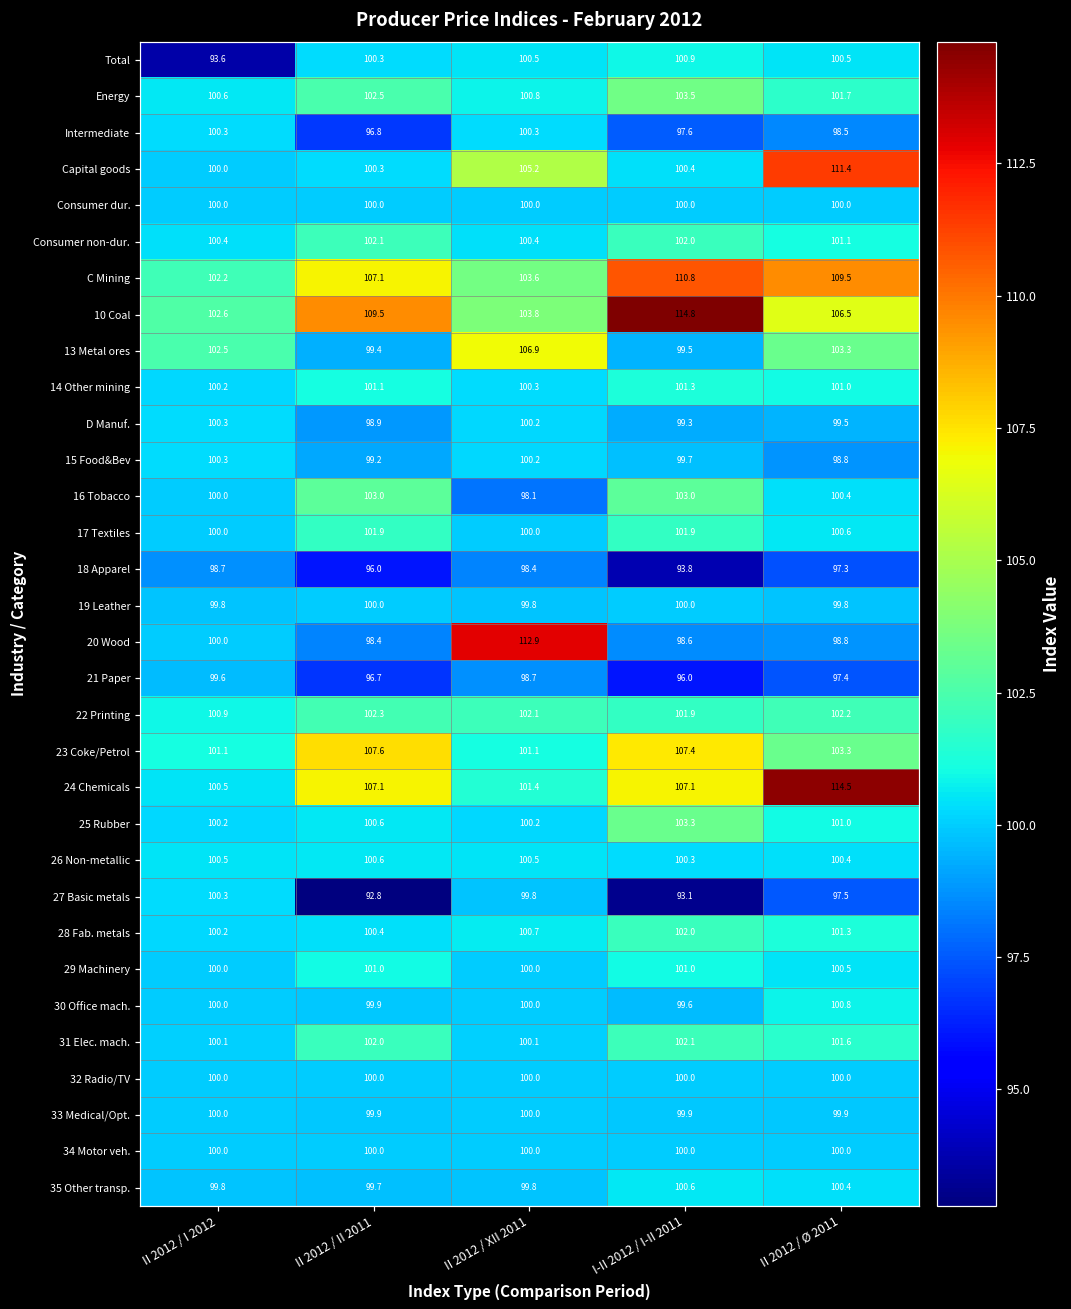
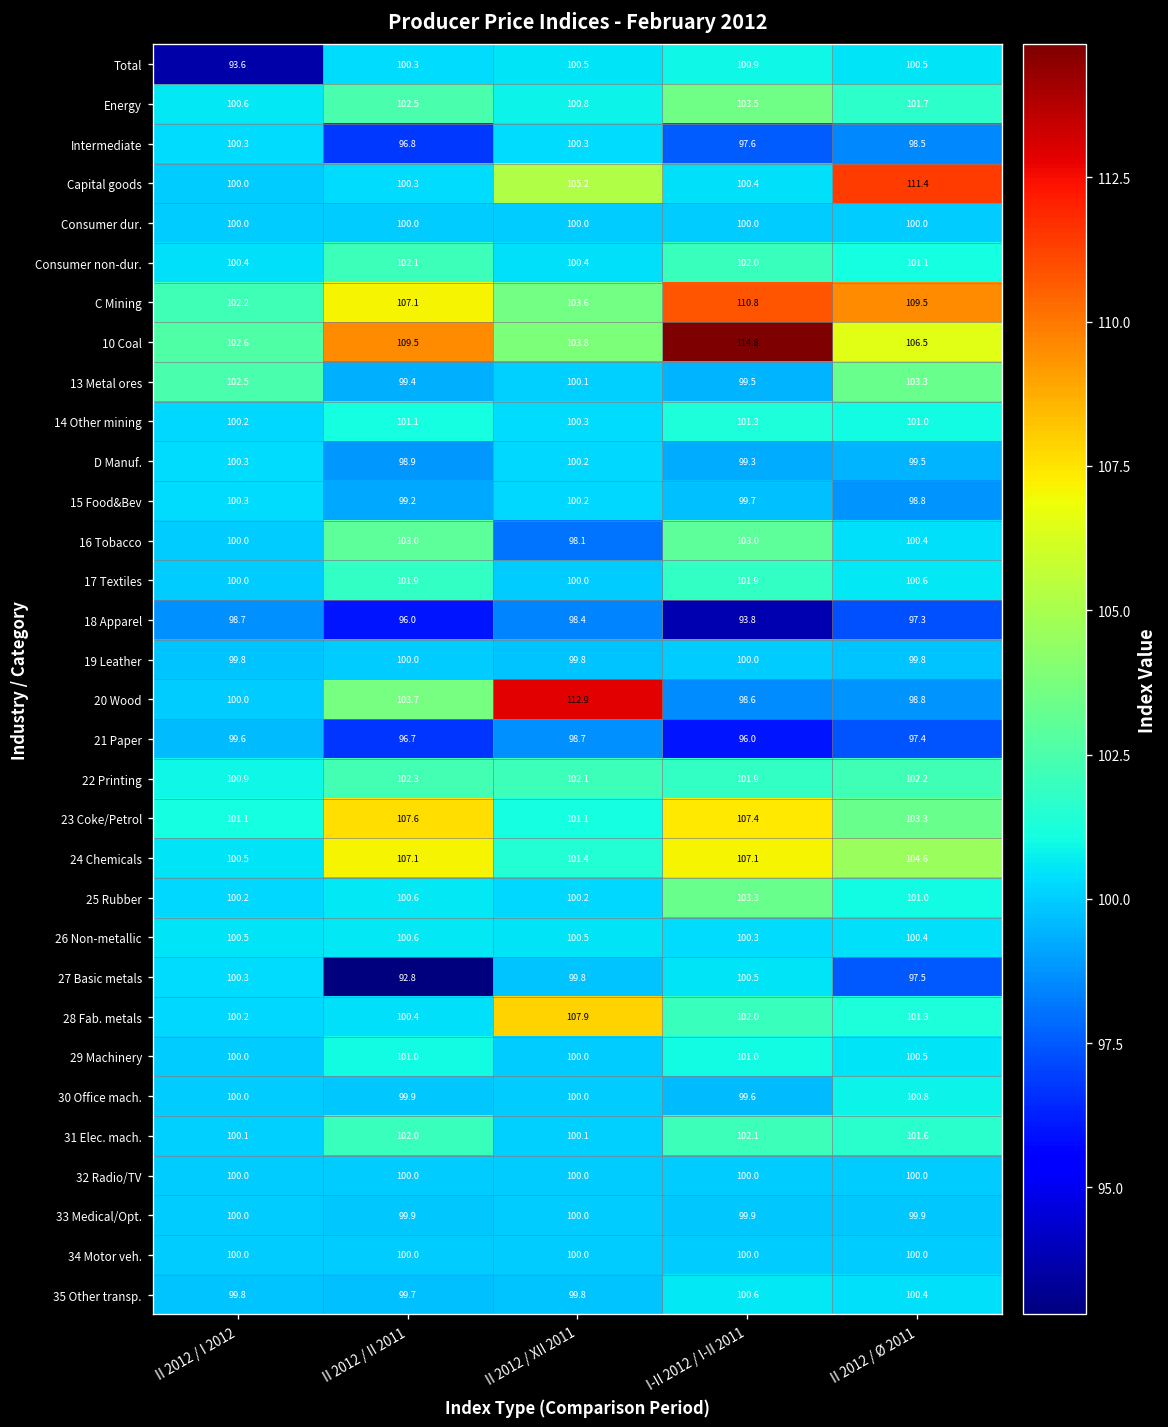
  {
    "Total": {
      "II 2012 / I 2012": 93.6,
      "II 2012 / II 2011": 100.3,
      "II 2012 / XII 2011": 100.5,
      "I-II 2012 / I-II 2011": 100.9,
      "II 2012 / Ø 2011": 100.5
    },
    "Energy": {
      "II 2012 / I 2012": 100.6,
      "II 2012 / II 2011": 102.5,
      "II 2012 / XII 2011": 100.8,
      "I-II 2012 / I-II 2011": 103.5,
      "II 2012 / Ø 2011": 101.7
    },
    "Intermediate": {
      "II 2012 / I 2012": 100.3,
      "II 2012 / II 2011": 96.8,
      "II 2012 / XII 2011": 100.3,
      "I-II 2012 / I-II 2011": 97.6,
      "II 2012 / Ø 2011": 98.5
    },
    "Capital goods": {
      "II 2012 / I 2012": 100.0,
      "II 2012 / II 2011": 100.3,
      "II 2012 / XII 2011": 105.2,
      "I-II 2012 / I-II 2011": 100.4,
      "II 2012 / Ø 2011": 111.4
    },
    "Consumer dur.": {
      "II 2012 / I 2012": 100.0,
      "II 2012 / II 2011": 100.0,
      "II 2012 / XII 2011": 100.0,
      "I-II 2012 / I-II 2011": 100.0,
      "II 2012 / Ø 2011": 100.0
    },
    "Consumer non-dur.": {
      "II 2012 / I 2012": 100.4,
      "II 2012 / II 2011": 102.1,
      "II 2012 / XII 2011": 100.4,
      "I-II 2012 / I-II 2011": 102.0,
      "II 2012 / Ø 2011": 101.1
    },
    "C Mining": {
      "II 2012 / I 2012": 102.2,
      "II 2012 / II 2011": 107.1,
      "II 2012 / XII 2011": 103.6,
      "I-II 2012 / I-II 2011": 110.8,
      "II 2012 / Ø 2011": 109.5
    },
    "10 Coal": {
      "II 2012 / I 2012": 102.6,
      "II 2012 / II 2011": 109.5,
      "II 2012 / XII 2011": 103.8,
      "I-II 2012 / I-II 2011": 114.8,
      "II 2012 / Ø 2011": 106.5
    },
    "13 Metal ores": {
      "II 2012 / I 2012": 102.5,
      "II 2012 / II 2011": 99.4,
-     "II 2012 / XII 2011": 106.9,
+     "II 2012 / XII 2011": 100.1,
      "I-II 2012 / I-II 2011": 99.5,
      "II 2012 / Ø 2011": 103.3
    },
    "14 Other mining": {
      "II 2012 / I 2012": 100.2,
      "II 2012 / II 2011": 101.1,
      "II 2012 / XII 2011": 100.3,
      "I-II 2012 / I-II 2011": 101.3,
      "II 2012 / Ø 2011": 101.0
    },
    "D Manuf.": {
      "II 2012 / I 2012": 100.3,
      "II 2012 / II 2011": 98.9,
      "II 2012 / XII 2011": 100.2,
      "I-II 2012 / I-II 2011": 99.3,
      "II 2012 / Ø 2011": 99.5
    },
    "15 Food&Bev": {
      "II 2012 / I 2012": 100.3,
      "II 2012 / II 2011": 99.2,
      "II 2012 / XII 2011": 100.2,
      "I-II 2012 / I-II 2011": 99.7,
      "II 2012 / Ø 2011": 98.8
    },
    "16 Tobacco": {
      "II 2012 / I 2012": 100.0,
      "II 2012 / II 2011": 103.0,
      "II 2012 / XII 2011": 98.1,
      "I-II 2012 / I-II 2011": 103.0,
      "II 2012 / Ø 2011": 100.4
    },
    "17 Textiles": {
      "II 2012 / I 2012": 100.0,
      "II 2012 / II 2011": 101.9,
      "II 2012 / XII 2011": 100.0,
      "I-II 2012 / I-II 2011": 101.9,
      "II 2012 / Ø 2011": 100.6
    },
    "18 Apparel": {
      "II 2012 / I 2012": 98.7,
      "II 2012 / II 2011": 96.0,
      "II 2012 / XII 2011": 98.4,
      "I-II 2012 / I-II 2011": 93.8,
      "II 2012 / Ø 2011": 97.3
    },
    "19 Leather": {
      "II 2012 / I 2012": 99.8,
      "II 2012 / II 2011": 100.0,
      "II 2012 / XII 2011": 99.8,
      "I-II 2012 / I-II 2011": 100.0,
      "II 2012 / Ø 2011": 99.8
    },
    "20 Wood": {
      "II 2012 / I 2012": 100.0,
-     "II 2012 / II 2011": 98.4,
+     "II 2012 / II 2011": 103.7,
      "II 2012 / XII 2011": 112.9,
      "I-II 2012 / I-II 2011": 98.6,
      "II 2012 / Ø 2011": 98.8
    },
    "21 Paper": {
      "II 2012 / I 2012": 99.6,
      "II 2012 / II 2011": 96.7,
      "II 2012 / XII 2011": 98.7,
      "I-II 2012 / I-II 2011": 96.0,
      "II 2012 / Ø 2011": 97.4
    },
    "22 Printing": {
      "II 2012 / I 2012": 100.9,
      "II 2012 / II 2011": 102.3,
      "II 2012 / XII 2011": 102.1,
      "I-II 2012 / I-II 2011": 101.9,
      "II 2012 / Ø 2011": 102.2
    },
    "23 Coke/Petrol": {
      "II 2012 / I 2012": 101.1,
      "II 2012 / II 2011": 107.6,
      "II 2012 / XII 2011": 101.1,
      "I-II 2012 / I-II 2011": 107.4,
      "II 2012 / Ø 2011": 103.3
    },
    "24 Chemicals": {
      "II 2012 / I 2012": 100.5,
      "II 2012 / II 2011": 107.1,
      "II 2012 / XII 2011": 101.4,
      "I-II 2012 / I-II 2011": 107.1,
-     "II 2012 / Ø 2011": 114.5
+     "II 2012 / Ø 2011": 104.6
    },
    "25 Rubber": {
      "II 2012 / I 2012": 100.2,
      "II 2012 / II 2011": 100.6,
      "II 2012 / XII 2011": 100.2,
      "I-II 2012 / I-II 2011": 103.3,
      "II 2012 / Ø 2011": 101.0
    },
    "26 Non-metallic": {
      "II 2012 / I 2012": 100.5,
      "II 2012 / II 2011": 100.6,
      "II 2012 / XII 2011": 100.5,
      "I-II 2012 / I-II 2011": 100.3,
      "II 2012 / Ø 2011": 100.4
    },
    "27 Basic metals": {
      "II 2012 / I 2012": 100.3,
      "II 2012 / II 2011": 92.8,
      "II 2012 / XII 2011": 99.8,
-     "I-II 2012 / I-II 2011": 93.1,
+     "I-II 2012 / I-II 2011": 100.5,
      "II 2012 / Ø 2011": 97.5
    },
    "28 Fab. metals": {
      "II 2012 / I 2012": 100.2,
      "II 2012 / II 2011": 100.4,
-     "II 2012 / XII 2011": 100.7,
+     "II 2012 / XII 2011": 107.9,
      "I-II 2012 / I-II 2011": 102.0,
      "II 2012 / Ø 2011": 101.3
    },
    "29 Machinery": {
      "II 2012 / I 2012": 100.0,
      "II 2012 / II 2011": 101.0,
      "II 2012 / XII 2011": 100.0,
      "I-II 2012 / I-II 2011": 101.0,
      "II 2012 / Ø 2011": 100.5
    },
    "30 Office mach.": {
      "II 2012 / I 2012": 100.0,
      "II 2012 / II 2011": 99.9,
      "II 2012 / XII 2011": 100.0,
      "I-II 2012 / I-II 2011": 99.6,
      "II 2012 / Ø 2011": 100.8
    },
    "31 Elec. mach.": {
      "II 2012 / I 2012": 100.1,
      "II 2012 / II 2011": 102.0,
      "II 2012 / XII 2011": 100.1,
      "I-II 2012 / I-II 2011": 102.1,
      "II 2012 / Ø 2011": 101.6
    },
    "32 Radio/TV": {
      "II 2012 / I 2012": 100.0,
      "II 2012 / II 2011": 100.0,
      "II 2012 / XII 2011": 100.0,
      "I-II 2012 / I-II 2011": 100.0,
      "II 2012 / Ø 2011": 100.0
    },
    "33 Medical/Opt.": {
      "II 2012 / I 2012": 100.0,
      "II 2012 / II 2011": 99.9,
      "II 2012 / XII 2011": 100.0,
      "I-II 2012 / I-II 2011": 99.9,
      "II 2012 / Ø 2011": 99.9
    },
    "34 Motor veh.": {
      "II 2012 / I 2012": 100.0,
      "II 2012 / II 2011": 100.0,
      "II 2012 / XII 2011": 100.0,
      "I-II 2012 / I-II 2011": 100.0,
      "II 2012 / Ø 2011": 100.0
    },
    "35 Other transp.": {
      "II 2012 / I 2012": 99.8,
      "II 2012 / II 2011": 99.7,
      "II 2012 / XII 2011": 99.8,
      "I-II 2012 / I-II 2011": 100.6,
      "II 2012 / Ø 2011": 100.4
    }
  }
